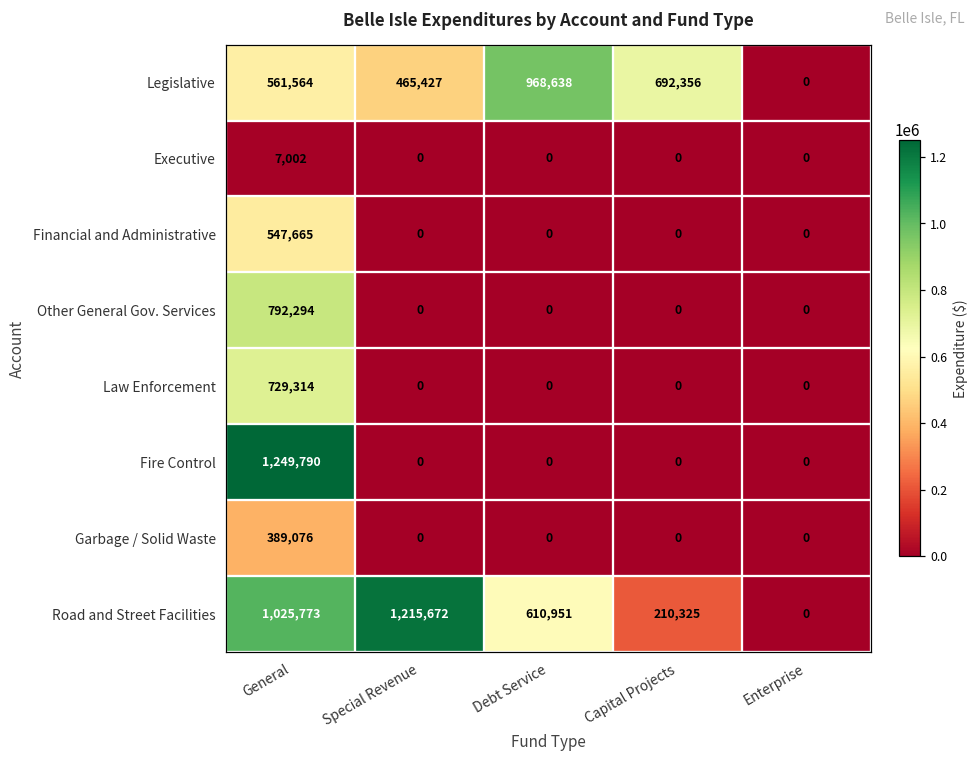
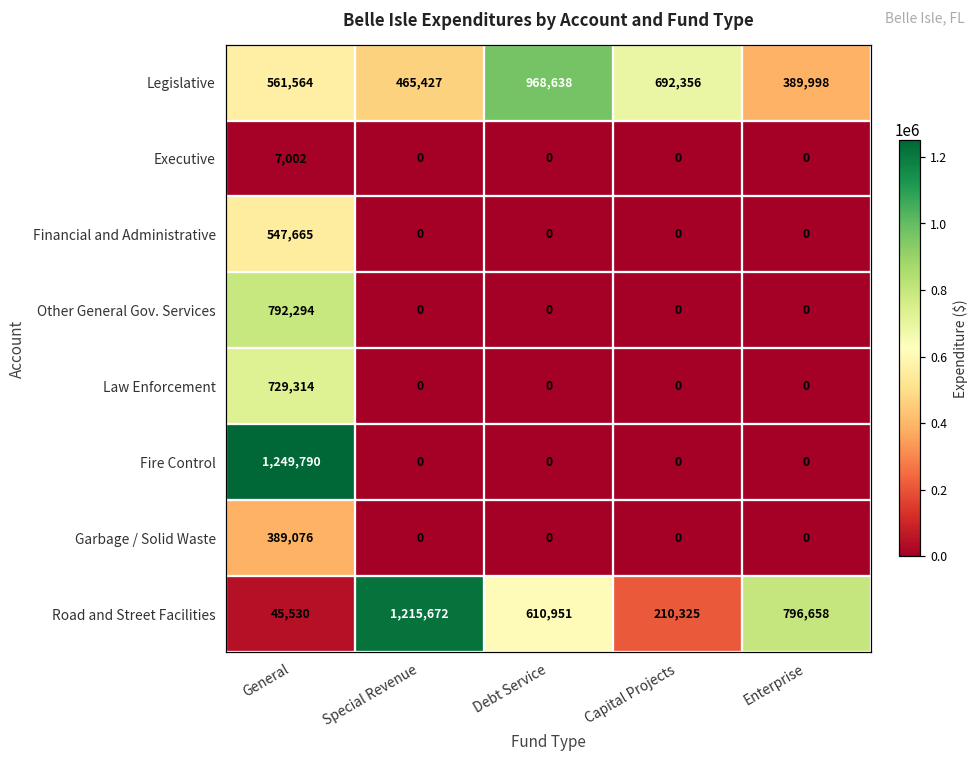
  {
    "Legislative": {
      "General": "561,564",
      "Special Revenue": "465,427",
      "Debt Service": "968,638",
      "Capital Projects": "692,356",
-     "Enterprise": "0"
+     "Enterprise": "389,998"
    },
    "Executive": {
      "General": "7,002",
      "Special Revenue": "0",
      "Debt Service": "0",
      "Capital Projects": "0",
      "Enterprise": "0"
    },
    "Financial and Administrative": {
      "General": "547,665",
      "Special Revenue": "0",
      "Debt Service": "0",
      "Capital Projects": "0",
      "Enterprise": "0"
    },
    "Other General Gov. Services": {
      "General": "792,294",
      "Special Revenue": "0",
      "Debt Service": "0",
      "Capital Projects": "0",
      "Enterprise": "0"
    },
    "Law Enforcement": {
      "General": "729,314",
      "Special Revenue": "0",
      "Debt Service": "0",
      "Capital Projects": "0",
      "Enterprise": "0"
    },
    "Fire Control": {
      "General": "1,249,790",
      "Special Revenue": "0",
      "Debt Service": "0",
      "Capital Projects": "0",
      "Enterprise": "0"
    },
    "Garbage / Solid Waste": {
      "General": "389,076",
      "Special Revenue": "0",
      "Debt Service": "0",
      "Capital Projects": "0",
      "Enterprise": "0"
    },
    "Road and Street Facilities": {
-     "General": "1,025,773",
+     "General": "45,530",
      "Special Revenue": "1,215,672",
      "Debt Service": "610,951",
      "Capital Projects": "210,325",
-     "Enterprise": "0"
+     "Enterprise": "796,658"
    }
  }
